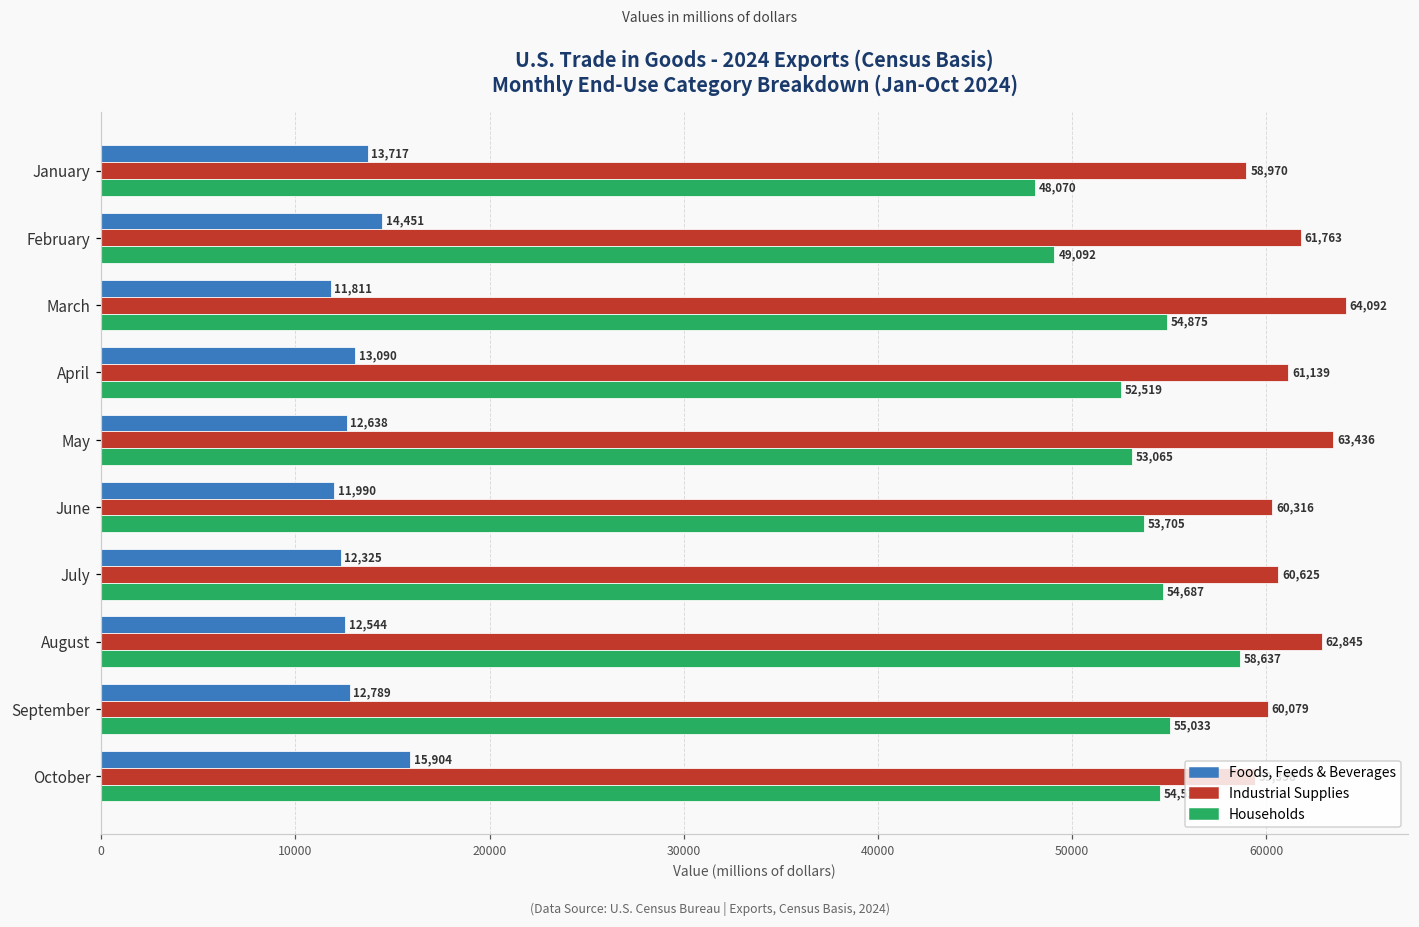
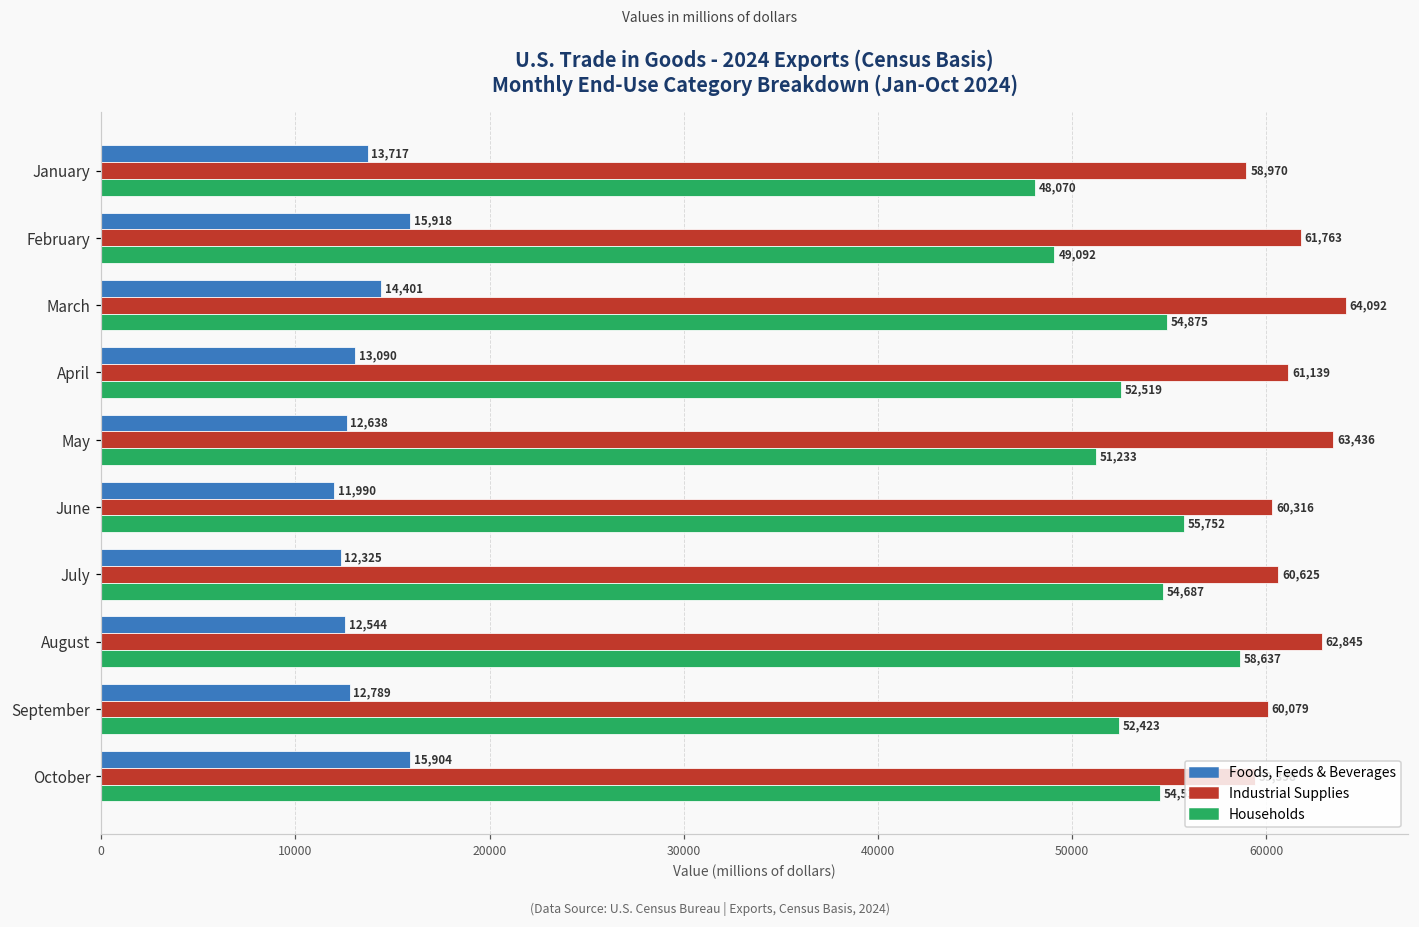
  {
    "Foods, Feeds & Beverages": {
      "January": "13,717",
-     "February": "14,451",
-     "March": "11,811",
+     "February": "15,918",
+     "March": "14,401",
      "April": "13,090",
      "May": "12,638",
      "June": "11,990",
      "July": "12,325",
      "August": "12,544",
      "September": "12,789",
      "October": "15,904"
    },
    "Industrial Supplies": {
      "January": "58,970",
      "February": "61,763",
      "March": "64,092",
      "April": "61,139",
      "May": "63,436",
      "June": "60,316",
      "July": "60,625",
      "August": "62,845",
      "September": "60,079"
    },
    "Households": {
      "January": "48,070",
      "February": "49,092",
      "March": "54,875",
      "April": "52,519",
-     "May": "53,065",
-     "June": "53,705",
+     "May": "51,233",
+     "June": "55,752",
      "July": "54,687",
      "August": "58,637",
-     "September": "55,033"
+     "September": "52,423"
    }
  }
